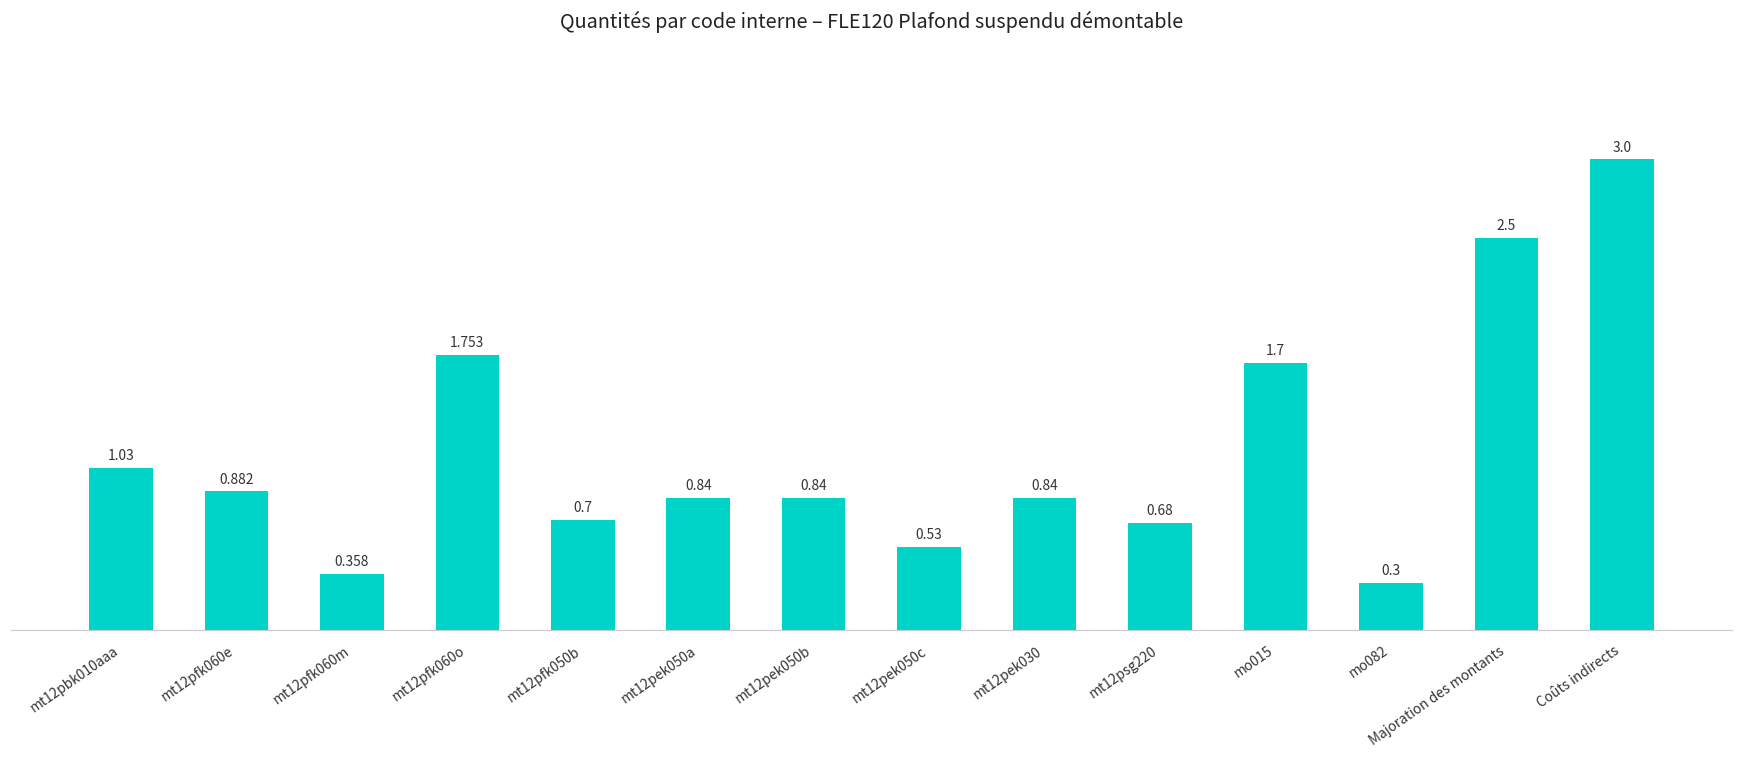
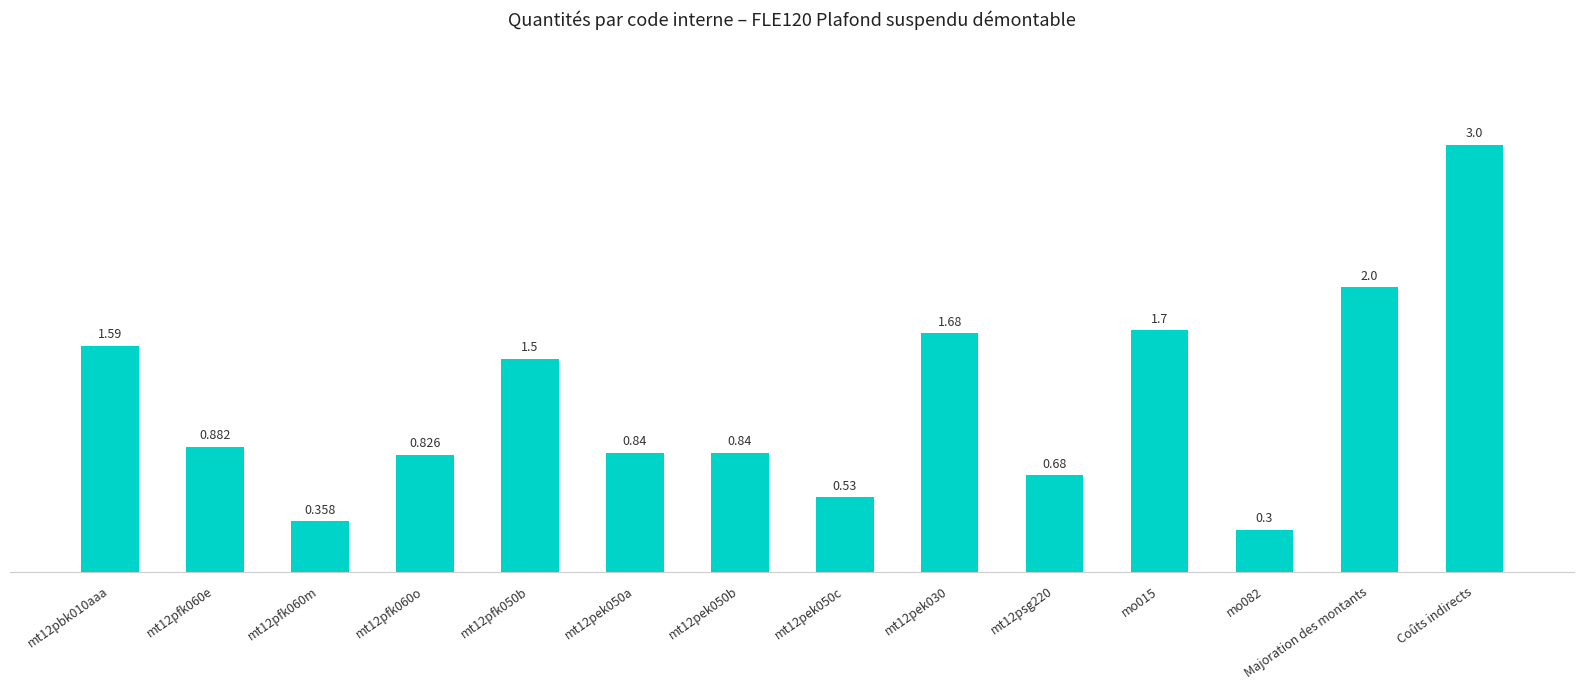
  {
-   "mt12pbk010aaa": 1.03,
+   "mt12pbk010aaa": 1.59,
    "mt12pfk060e": 0.882,
    "mt12pfk060m": 0.358,
-   "mt12pfk060o": 1.753,
-   "mt12pfk050b": 0.7,
+   "mt12pfk060o": 0.826,
+   "mt12pfk050b": 1.5,
    "mt12pek050a": 0.84,
    "mt12pek050b": 0.84,
    "mt12pek050c": 0.53,
-   "mt12pek030": 0.84,
+   "mt12pek030": 1.68,
    "mt12psg220": 0.68,
    "mo015": 1.7,
    "mo082": 0.3,
-   "Majoration des montants": 2.5,
+   "Majoration des montants": 2.0,
    "Coûts indirects": 3.0
  }
